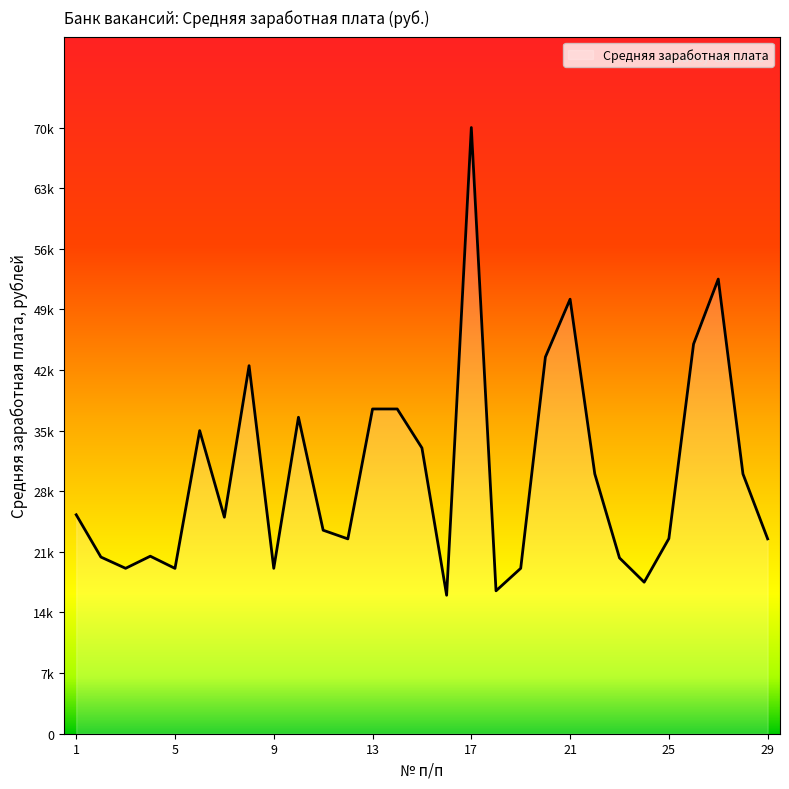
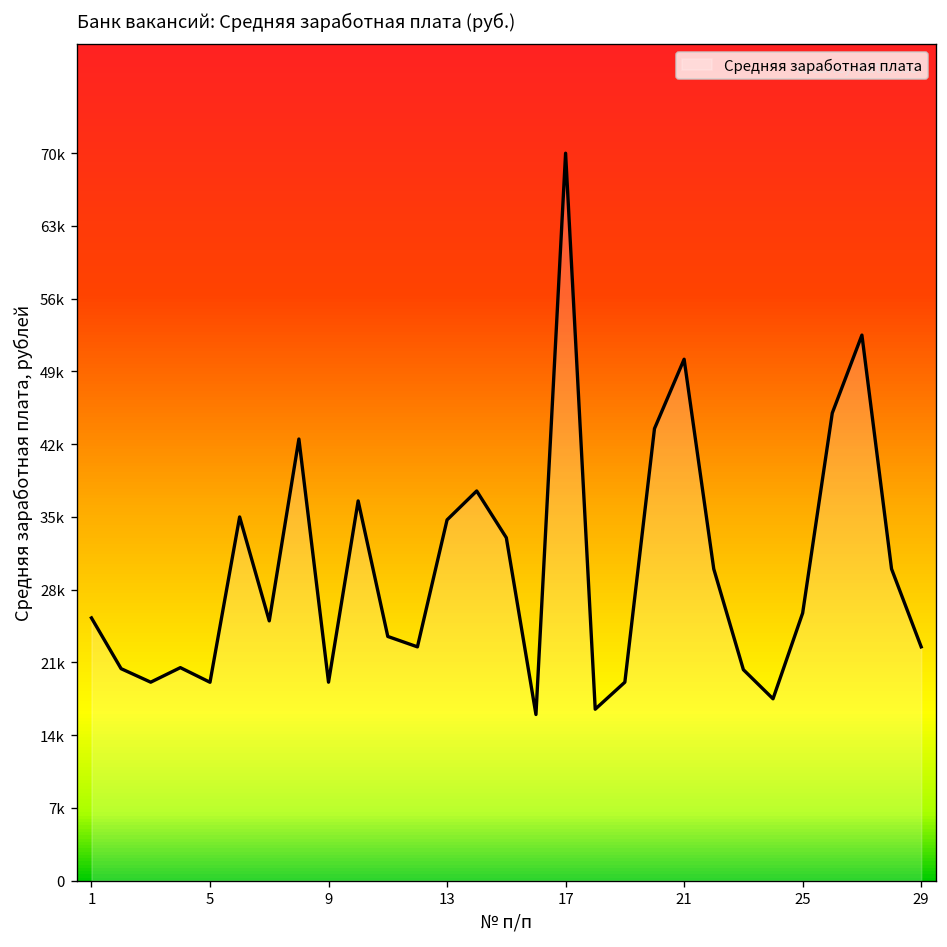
  {
    "1": 25000,
    "5": 19000,
    "9": 19000,
-   "13": 38000,
+   "13": 35000,
    "17": 70000,
    "21": 50000,
-   "25": 23000,
+   "25": 26000,
    "29": 23000
  }
